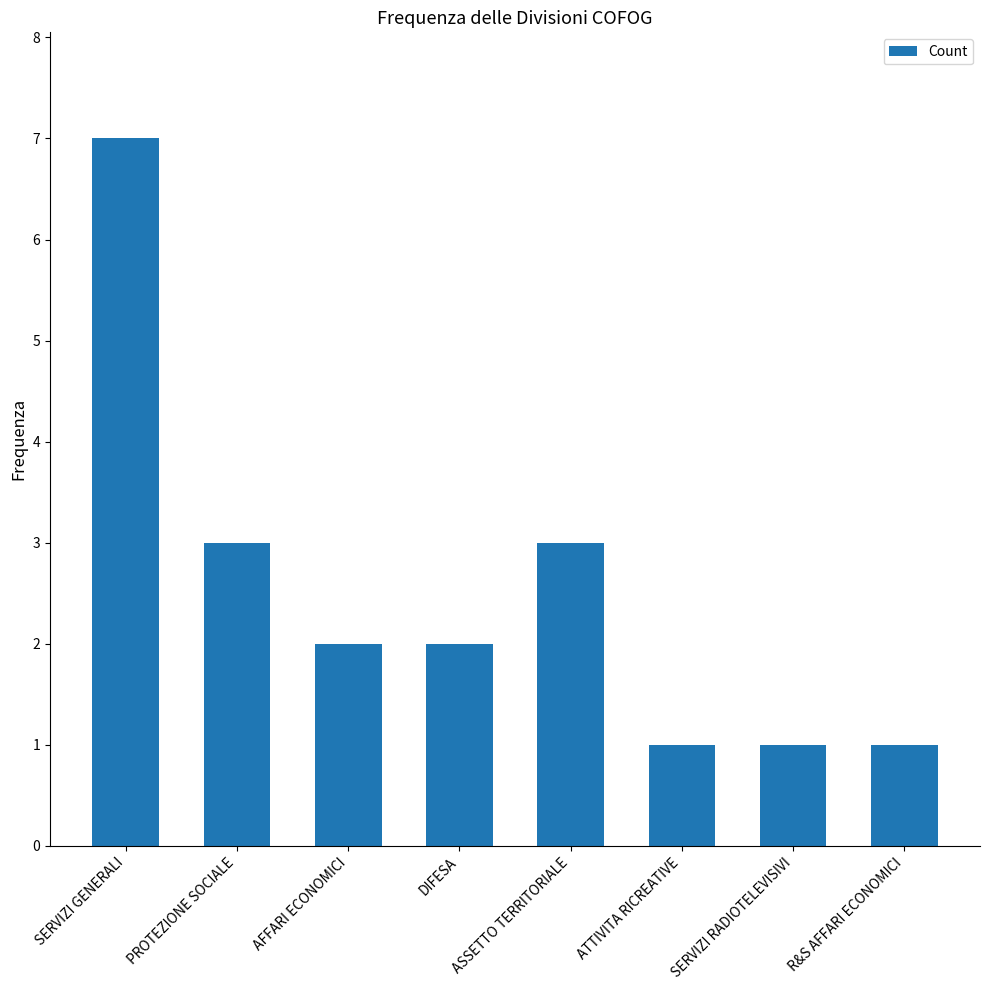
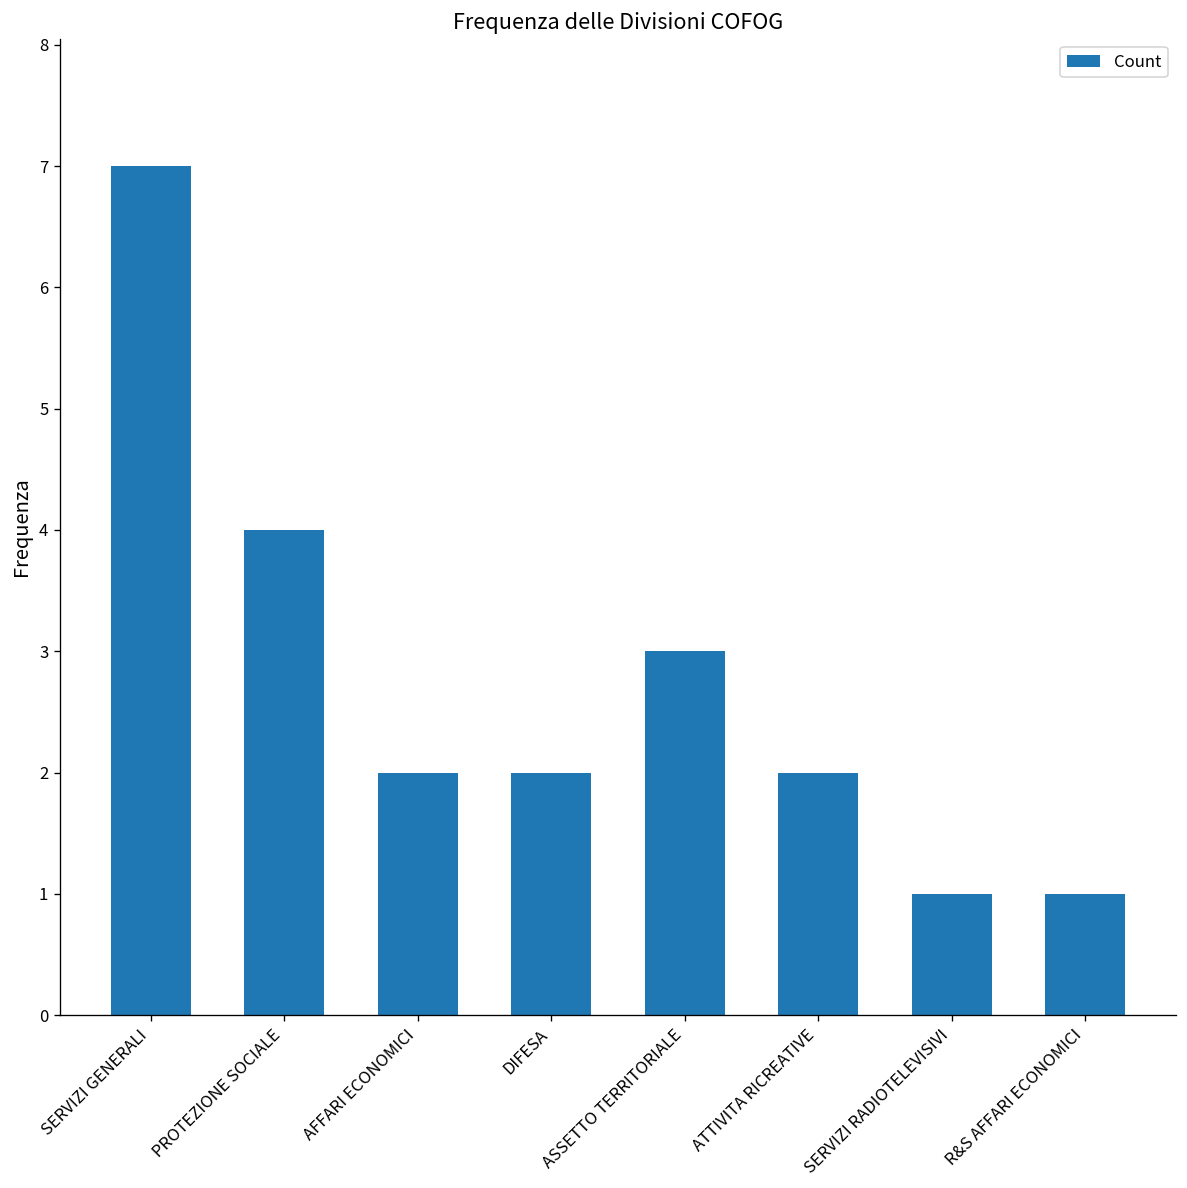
  {
    "SERVIZI GENERALI": 7,
-   "PROTEZIONE SOCIALE": 3,
+   "PROTEZIONE SOCIALE": 4,
    "AFFARI ECONOMICI": 2,
    "DIFESA": 2,
    "ASSETTO TERRITORIALE": 3,
-   "ATTIVITA RICREATIVE": 1,
+   "ATTIVITA RICREATIVE": 2,
    "SERVIZI RADIOTELEVISIVI": 1,
    "R&S AFFARI ECONOMICI": 1
  }
